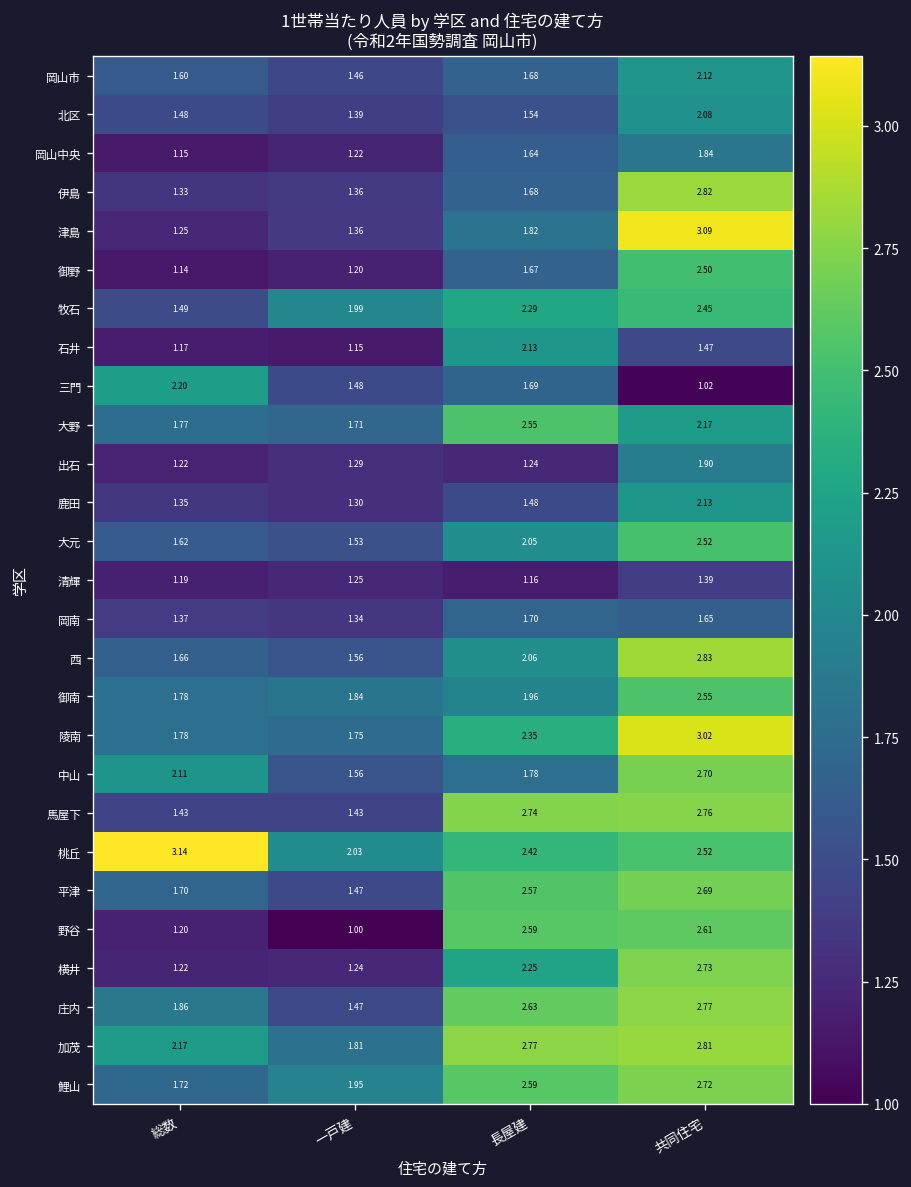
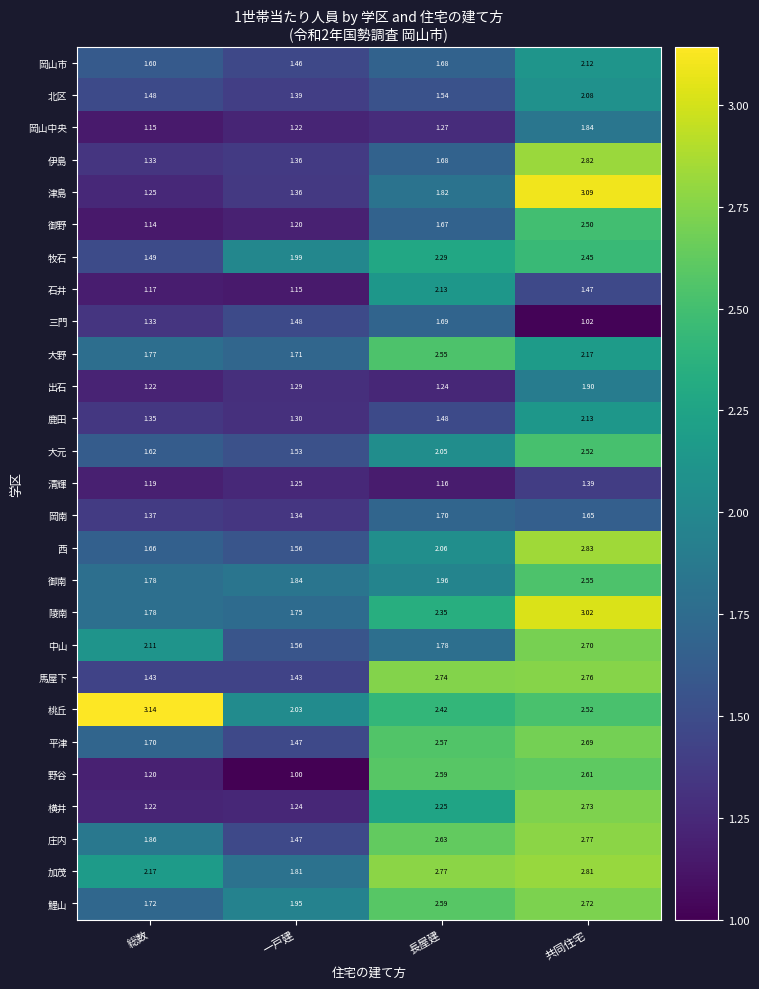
  {
    "岡山市": {
      "総数": 1.60,
      "一戸建": 1.46,
      "長屋建": 1.68,
      "共同住宅": 2.12
    },
    "北区": {
      "総数": 1.48,
      "一戸建": 1.39,
      "長屋建": 1.54,
      "共同住宅": 2.08
    },
    "岡山中央": {
      "総数": 1.15,
      "一戸建": 1.22,
-     "長屋建": 1.64,
+     "長屋建": 1.27,
      "共同住宅": 1.84
    },
    "伊島": {
      "総数": 1.33,
      "一戸建": 1.36,
      "長屋建": 1.68,
      "共同住宅": 2.82
    },
    "津島": {
      "総数": 1.25,
      "一戸建": 1.36,
      "長屋建": 1.82,
      "共同住宅": 3.09
    },
    "御野": {
      "総数": 1.14,
      "一戸建": 1.20,
      "長屋建": 1.67,
      "共同住宅": 2.50
    },
    "牧石": {
      "総数": 1.49,
      "一戸建": 1.99,
      "長屋建": 2.29,
      "共同住宅": 2.45
    },
    "石井": {
      "総数": 1.17,
      "一戸建": 1.15,
      "長屋建": 2.13,
      "共同住宅": 1.47
    },
    "三門": {
-     "総数": 2.20,
+     "総数": 1.33,
      "一戸建": 1.48,
      "長屋建": 1.69,
      "共同住宅": 1.02
    },
    "大野": {
      "総数": 1.77,
      "一戸建": 1.71,
      "長屋建": 2.55,
      "共同住宅": 2.17
    },
    "出石": {
      "総数": 1.22,
      "一戸建": 1.29,
      "長屋建": 1.24,
      "共同住宅": 1.90
    },
    "鹿田": {
      "総数": 1.35,
      "一戸建": 1.30,
      "長屋建": 1.48,
      "共同住宅": 2.13
    },
    "大元": {
      "総数": 1.62,
      "一戸建": 1.53,
      "長屋建": 2.05,
      "共同住宅": 2.52
    },
    "清輝": {
      "総数": 1.19,
      "一戸建": 1.25,
      "長屋建": 1.16,
      "共同住宅": 1.39
    },
    "岡南": {
      "総数": 1.37,
      "一戸建": 1.34,
      "長屋建": 1.70,
      "共同住宅": 1.65
    },
    "西": {
      "総数": 1.66,
      "一戸建": 1.56,
      "長屋建": 2.06,
      "共同住宅": 2.83
    },
    "御南": {
      "総数": 1.78,
      "一戸建": 1.84,
      "長屋建": 1.96,
      "共同住宅": 2.55
    },
    "陵南": {
      "総数": 1.78,
      "一戸建": 1.75,
      "長屋建": 2.35,
      "共同住宅": 3.02
    },
    "中山": {
      "総数": 2.11,
      "一戸建": 1.56,
      "長屋建": 1.78,
      "共同住宅": 2.70
    },
    "馬屋下": {
      "総数": 1.43,
      "一戸建": 1.43,
      "長屋建": 2.74,
      "共同住宅": 2.76
    },
    "桃丘": {
      "総数": 3.14,
      "一戸建": 2.03,
      "長屋建": 2.42,
      "共同住宅": 2.52
    },
    "平津": {
      "総数": 1.70,
      "一戸建": 1.47,
      "長屋建": 2.57,
      "共同住宅": 2.69
    },
    "野谷": {
      "総数": 1.20,
      "一戸建": 1.00,
      "長屋建": 2.59,
      "共同住宅": 2.61
    },
    "横井": {
      "総数": 1.22,
      "一戸建": 1.24,
      "長屋建": 2.25,
      "共同住宅": 2.73
    },
    "庄内": {
      "総数": 1.86,
      "一戸建": 1.47,
      "長屋建": 2.63,
      "共同住宅": 2.77
    },
    "加茂": {
      "総数": 2.17,
      "一戸建": 1.81,
      "長屋建": 2.77,
      "共同住宅": 2.81
    },
    "鯉山": {
      "総数": 1.72,
      "一戸建": 1.95,
      "長屋建": 2.59,
      "共同住宅": 2.72
    }
  }
